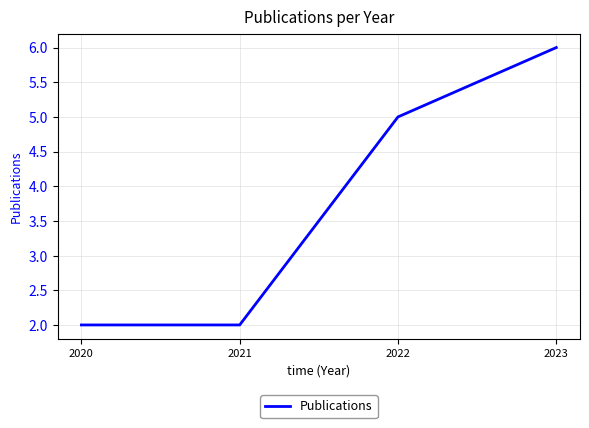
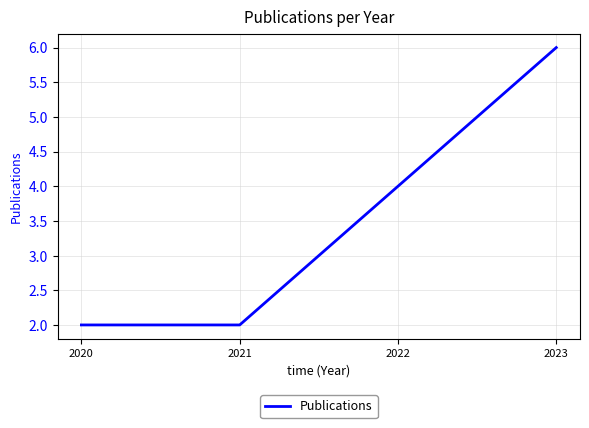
  {
    "2020": 2,
    "2021": 2,
-   "2022": 5,
+   "2022": 4,
    "2023": 6
  }
